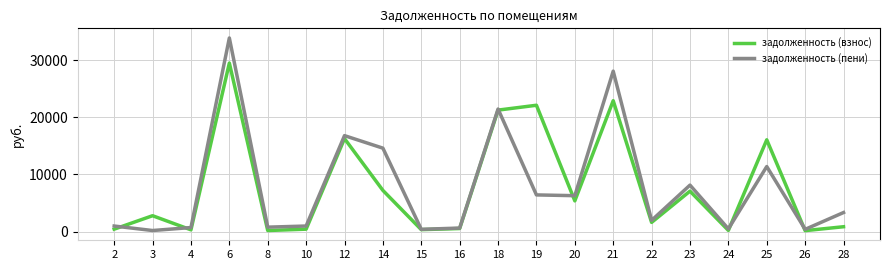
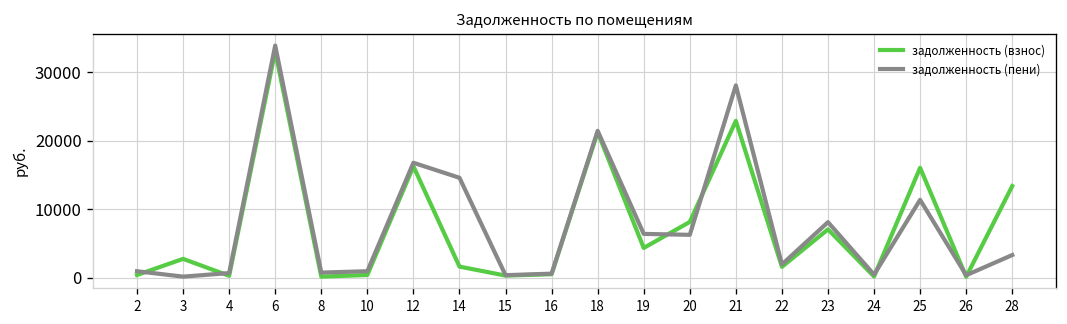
  {
    "задолженность (взнос)": {
      "2": 0,
      "3": 3000,
-     "6": 29000,
+     "6": 33000,
      "8": 0,
      "10": 0,
      "12": 16000,
-     "14": 7000,
-     "19": 22000,
-     "20": 5000,
+     "14": 2000,
+     "19": 4000,
+     "20": 8000,
      "21": 23000,
      "23": 7000,
      "25": 16000,
-     "28": 1000
+     "28": 13000
    },
    "задолженность (пени)": {
      "2": 1000,
      "3": 0,
      "6": 34000,
      "8": 1000,
      "10": 1000,
      "12": 17000,
      "14": 15000,
      "19": 6000,
      "20": 6000,
      "21": 28000,
      "23": 8000,
      "25": 11000,
      "28": 3000
    }
  }
